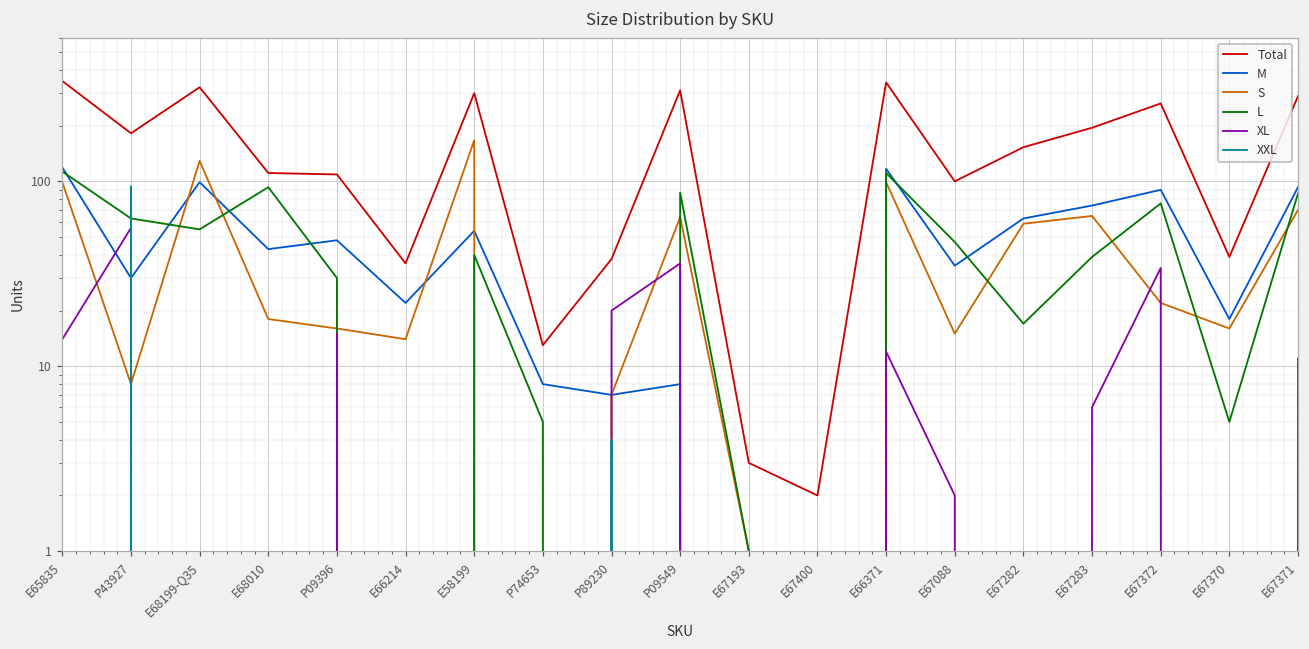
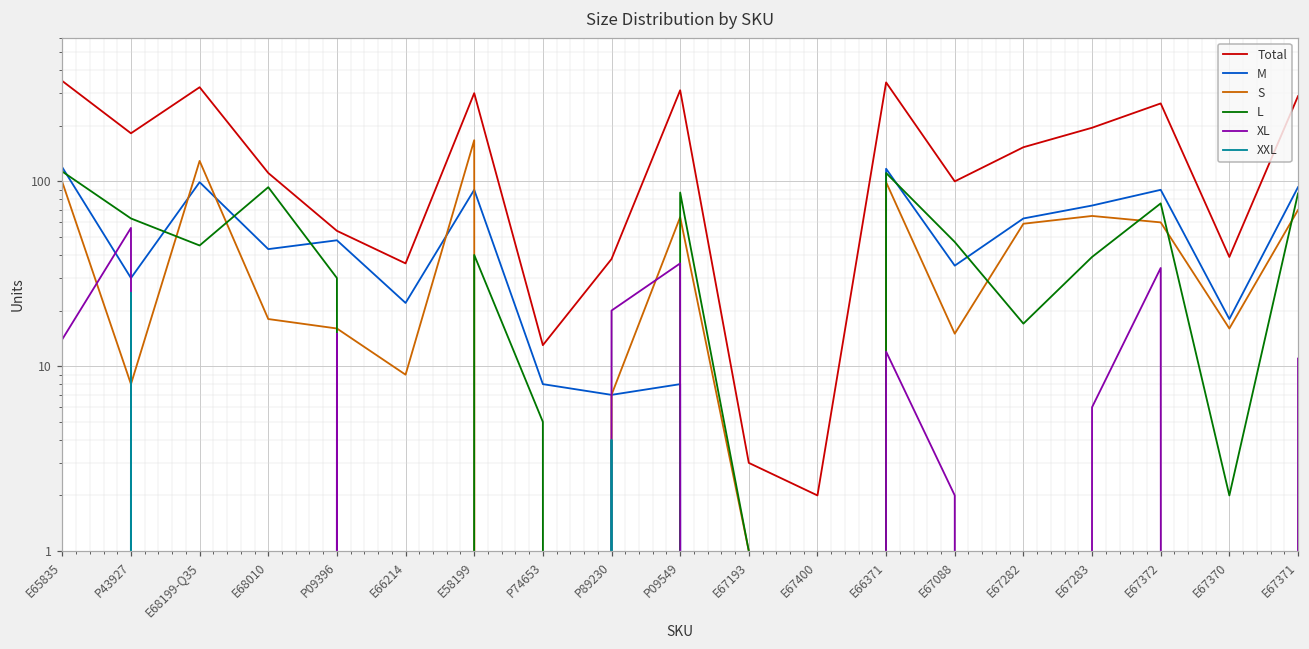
  {
    "Total": {
      "E65835": 350,
      "P43927": 180,
      "E68199-Q35": 320,
      "E68010": 110,
-     "P09396": 110,
+     "P09396": 54,
      "E66214": 36,
      "E58199": 300,
      "P74653": 13,
      "P89230": 38,
      "P09549": 310,
      "E67193": 3,
      "E67400": 2,
      "E66371": 340,
      "E67088": 100,
      "E67282": 150,
      "E67283": 200,
      "E67372": 260,
      "E67370": 39,
      "E67371": 290
    },
    "M": {
      "E65835": 120,
      "P43927": 30,
      "E68199-Q35": 100,
      "E68010": 43,
      "P09396": 48,
      "E66214": 22,
-     "E58199": 54,
+     "E58199": 90,
      "P74653": 8,
      "P09549": 8,
      "E66371": 120,
      "E67088": 35,
      "E67282": 63,
      "E67283": 70,
      "E67372": 90,
      "E67370": 18,
      "E67371": 90
    },
    "S": {
      "E65835": 100,
      "P43927": 8,
      "E68199-Q35": 130,
      "E68010": 18,
      "P09396": 16,
-     "E66214": 14,
+     "E66214": 9,
      "E58199": 170,
      "P09549": 64,
      "E66371": 100,
      "E67088": 15,
      "E67282": 59,
      "E67283": 65,
-     "E67372": 22,
+     "E67372": 60,
      "E67370": 16,
      "E67371": 70
    },
    "L": {
      "E65835": 110,
      "P43927": 63,
-     "E68199-Q35": 55,
+     "E68199-Q35": 45,
      "E68010": 90,
      "P09396": 30,
      "E58199": 40,
      "P74653": 5,
      "P09549": 90,
      "E66371": 110,
      "E67088": 47,
      "E67282": 17,
      "E67283": 39,
      "E67372": 80,
-     "E67370": 5,
+     "E67370": 2,
      "E67371": 90
    },
    "XL": {
      "E65835": 14,
      "P43927": 56,
      "P09396": 15,
      "P89230": 20,
      "P09549": 36,
      "E66371": 12,
      "E67088": 2,
      "E67283": 6,
      "E67372": 34,
      "E67371": 11
    },
    "XXL": {
-     "P43927": 90,
+     "P43927": 25,
      "P89230": 4
    }
  }
